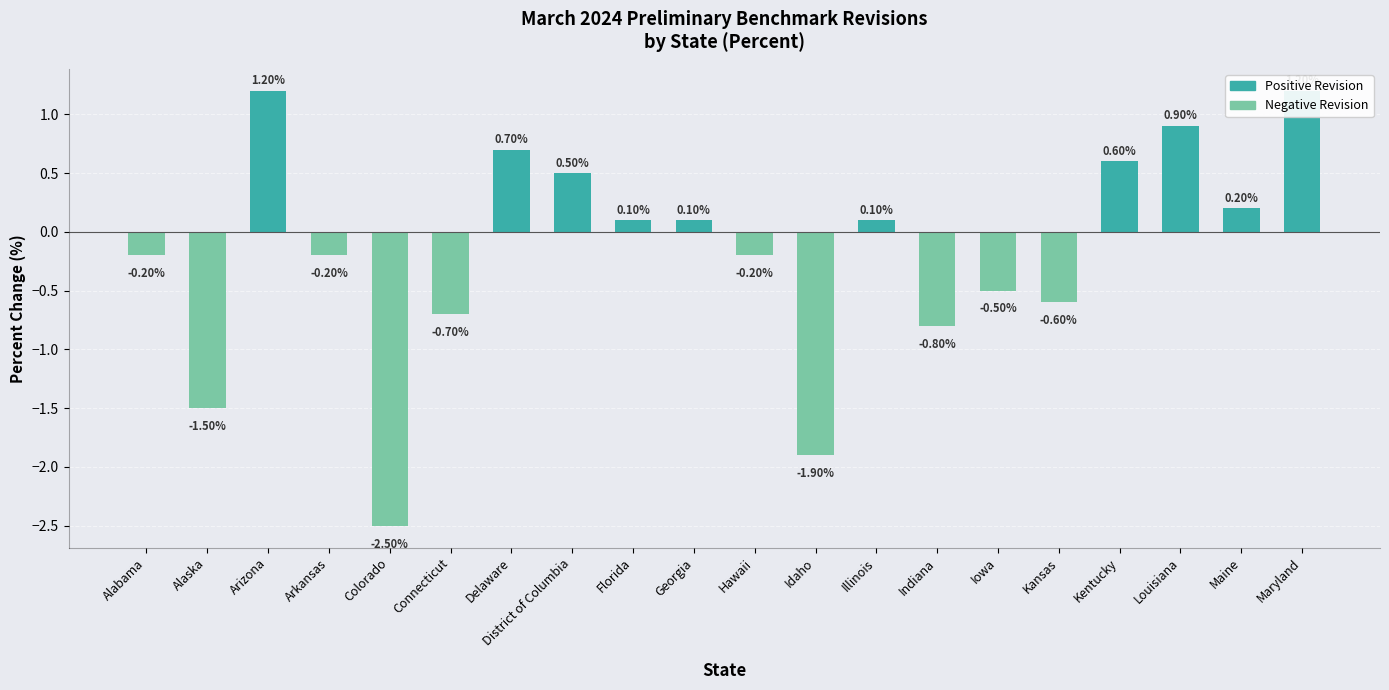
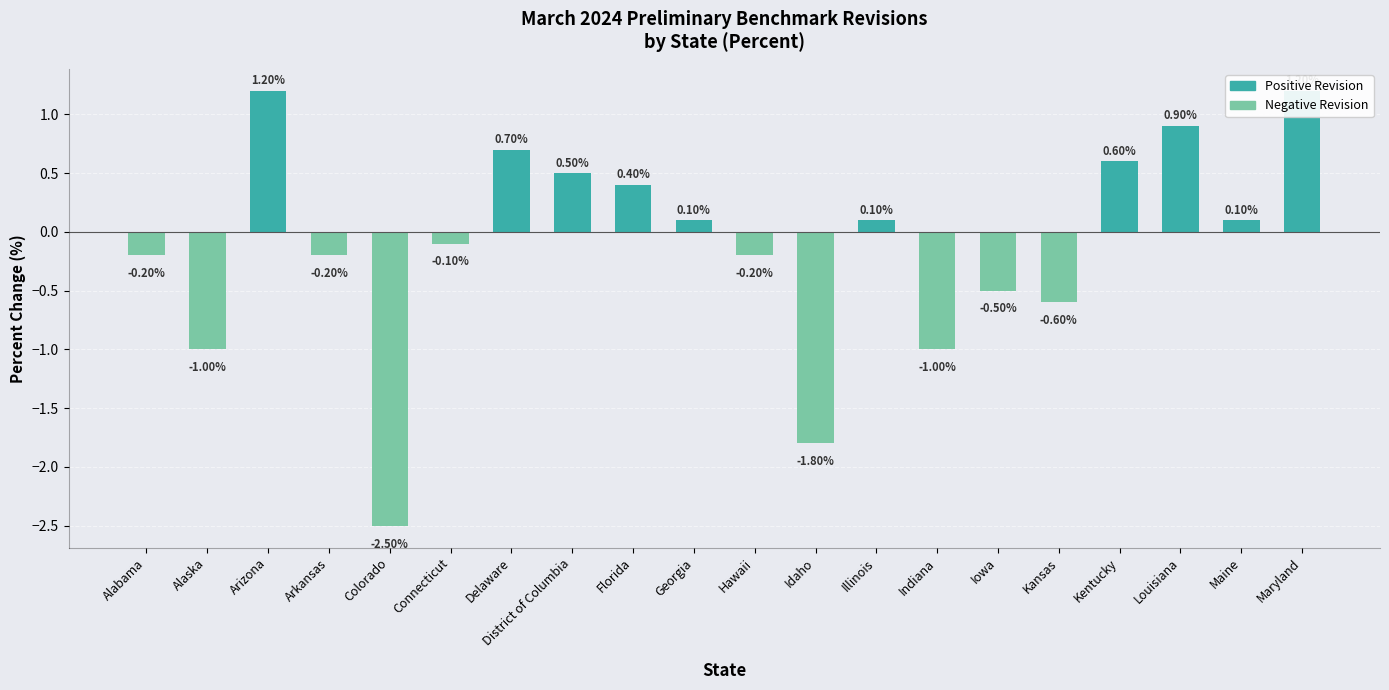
  {
    "Alabama": "-0.20%",
-   "Alaska": "-1.50%",
+   "Alaska": "-1.00%",
    "Arizona": "1.20%",
    "Arkansas": "-0.20%",
    "Colorado": "-2.50%",
-   "Connecticut": "-0.70%",
+   "Connecticut": "-0.10%",
    "Delaware": "0.70%",
    "District of Columbia": "0.50%",
-   "Florida": "0.10%",
+   "Florida": "0.40%",
    "Georgia": "0.10%",
    "Hawaii": "-0.20%",
-   "Idaho": "-1.90%",
+   "Idaho": "-1.80%",
    "Illinois": "0.10%",
-   "Indiana": "-0.80%",
+   "Indiana": "-1.00%",
    "Iowa": "-0.50%",
    "Kansas": "-0.60%",
    "Kentucky": "0.60%",
    "Louisiana": "0.90%",
-   "Maine": "0.20%"
+   "Maine": "0.10%"
  }
